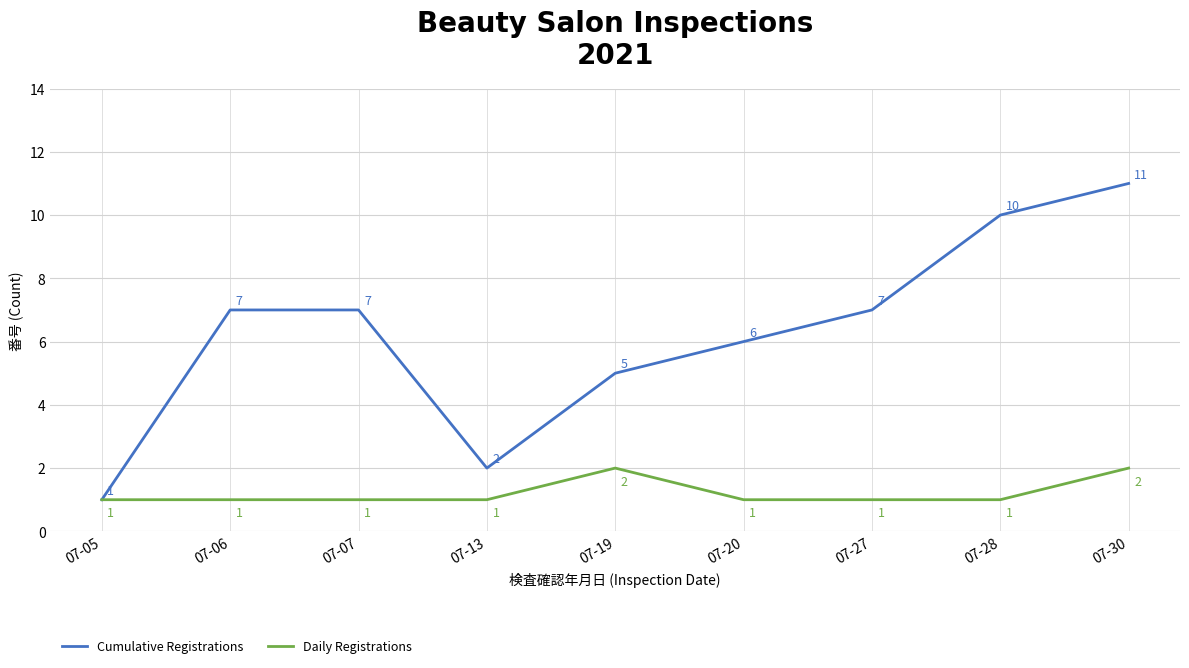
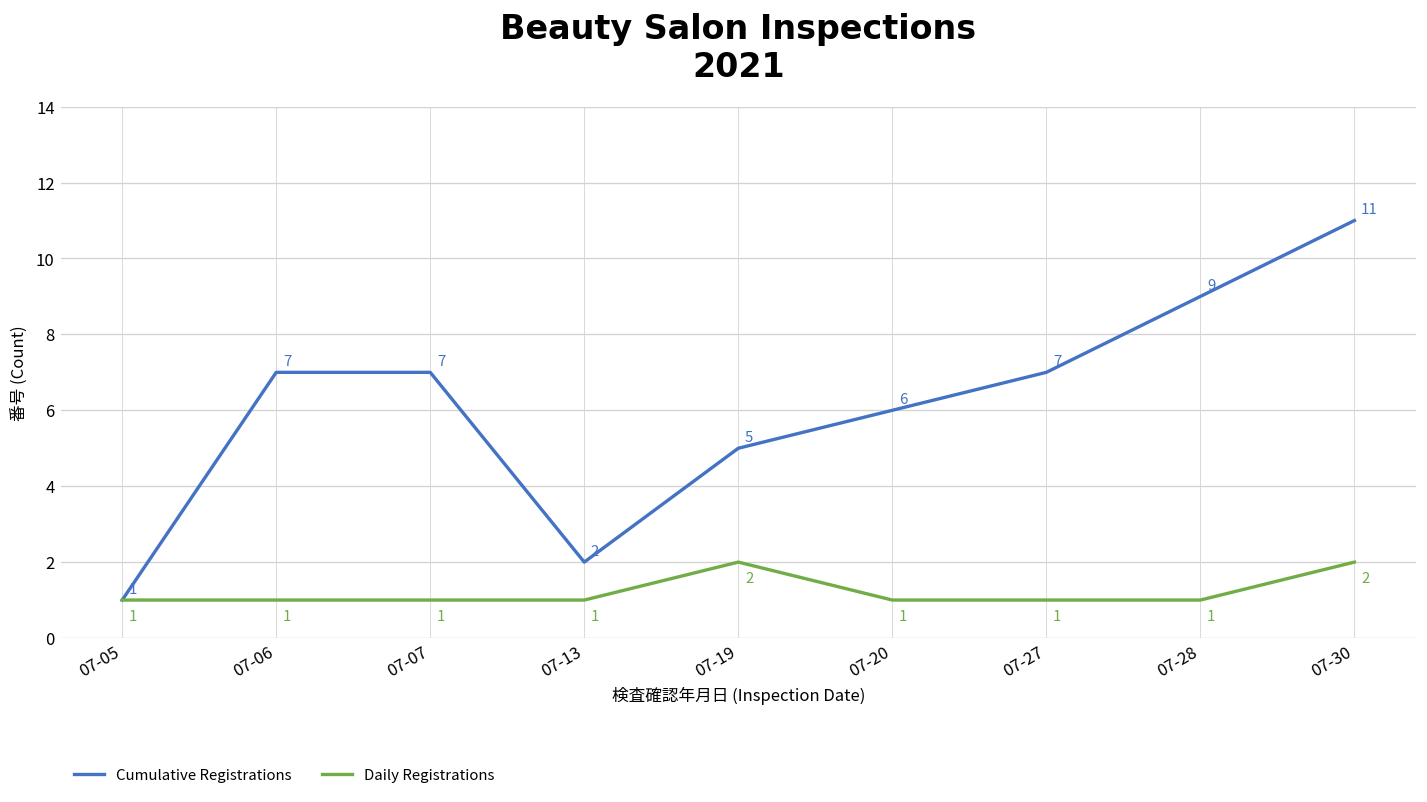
  {
    "Cumulative Registrations": {
      "07-06": 7,
      "07-07": 7,
      "07-13": 2,
      "07-19": 5,
      "07-20": 6,
      "07-27": 7,
-     "07-28": 10,
+     "07-28": 9,
      "07-30": 11
    },
    "Daily Registrations": {
      "07-06": 1,
      "07-07": 1,
      "07-13": 1,
      "07-19": 2,
      "07-20": 1,
      "07-27": 1,
      "07-28": 1,
      "07-30": 2
    }
  }
